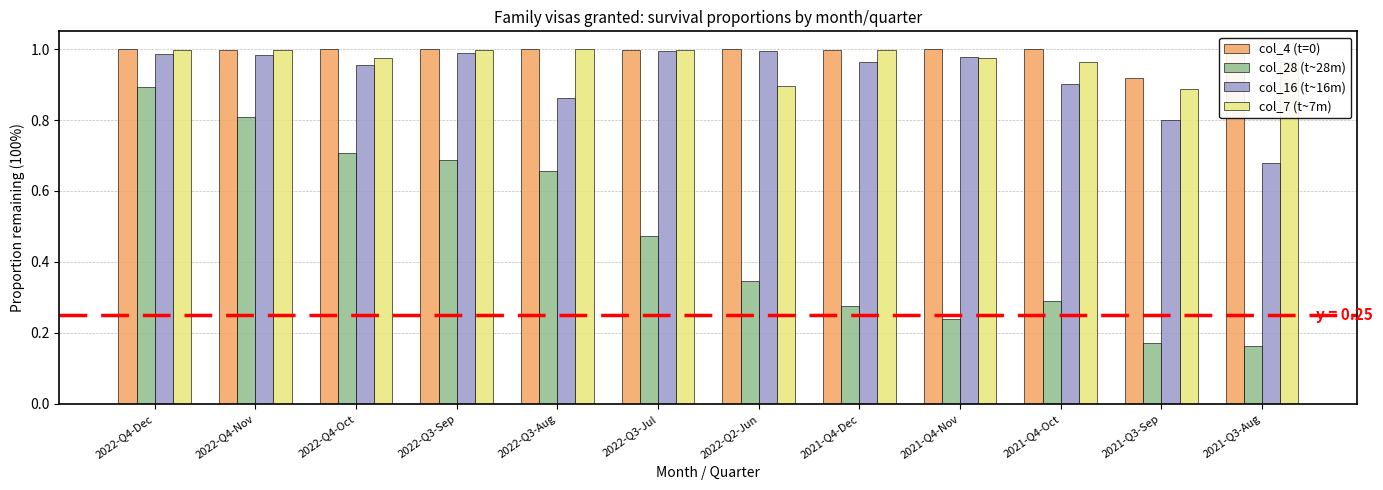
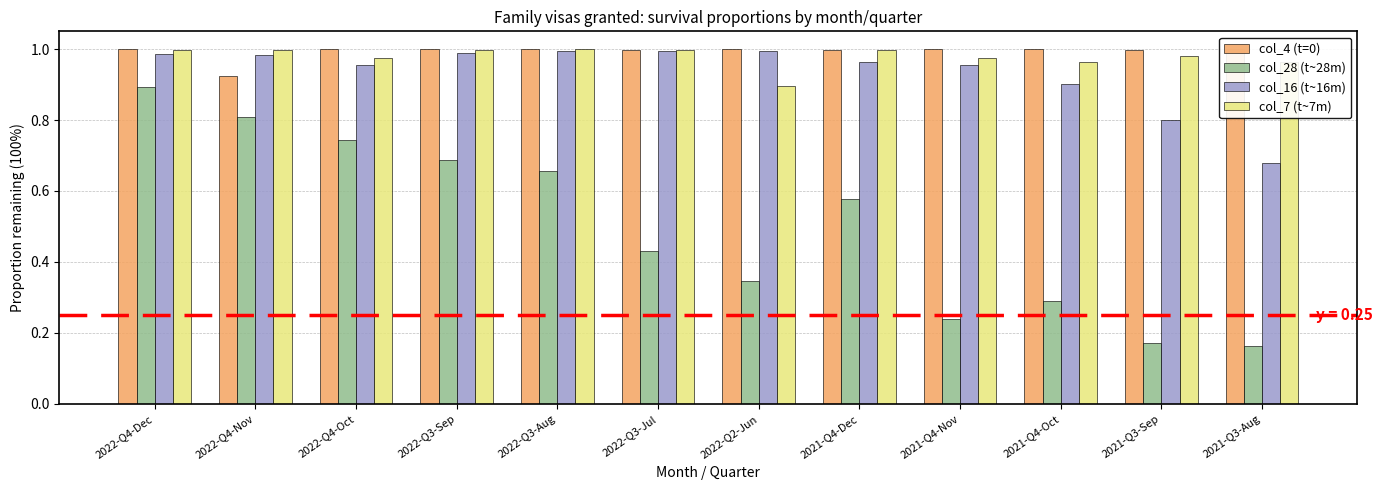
  {
    "col_4 (t=0)": {
      "2022-Q4-Dec": 1.00,
-     "2022-Q4-Nov": 1.00,
+     "2022-Q4-Nov": 0.92,
      "2022-Q4-Oct": 1.00,
      "2022-Q3-Sep": 1.00,
      "2022-Q3-Aug": 1.00,
      "2022-Q3-Jul": 1.00,
      "2022-Q2-Jun": 1.00,
      "2021-Q4-Dec": 1.00,
      "2021-Q4-Nov": 1.00,
      "2021-Q4-Oct": 1.00,
-     "2021-Q3-Sep": 0.92
+     "2021-Q3-Sep": 1.00
    },
    "col_28 (t~28m)": {
      "2022-Q4-Dec": 0.89,
      "2022-Q4-Nov": 0.81,
-     "2022-Q4-Oct": 0.71,
+     "2022-Q4-Oct": 0.74,
      "2022-Q3-Sep": 0.69,
      "2022-Q3-Aug": 0.66,
-     "2022-Q3-Jul": 0.47,
+     "2022-Q3-Jul": 0.43,
      "2022-Q2-Jun": 0.35,
-     "2021-Q4-Dec": 0.27,
+     "2021-Q4-Dec": 0.58,
      "2021-Q4-Nov": 0.24,
      "2021-Q4-Oct": 0.29,
      "2021-Q3-Sep": 0.17,
      "2021-Q3-Aug": 0.16
    },
    "col_16 (t~16m)": {
      "2022-Q4-Dec": 0.99,
      "2022-Q4-Nov": 0.98,
      "2022-Q4-Oct": 0.95,
      "2022-Q3-Sep": 0.99,
-     "2022-Q3-Aug": 0.86,
+     "2022-Q3-Aug": 0.99,
      "2022-Q3-Jul": 1.00,
      "2022-Q2-Jun": 0.99,
      "2021-Q4-Dec": 0.96,
-     "2021-Q4-Nov": 0.98,
+     "2021-Q4-Nov": 0.95,
      "2021-Q4-Oct": 0.90,
      "2021-Q3-Sep": 0.80,
      "2021-Q3-Aug": 0.68
    },
    "col_7 (t~7m)": {
      "2022-Q4-Dec": 1.00,
      "2022-Q4-Nov": 1.00,
      "2022-Q4-Oct": 0.97,
      "2022-Q3-Sep": 1.00,
      "2022-Q3-Aug": 1.00,
      "2022-Q3-Jul": 1.00,
      "2022-Q2-Jun": 0.90,
      "2021-Q4-Dec": 1.00,
      "2021-Q4-Nov": 0.97,
      "2021-Q4-Oct": 0.96,
-     "2021-Q3-Sep": 0.89
+     "2021-Q3-Sep": 0.98
    }
  }
